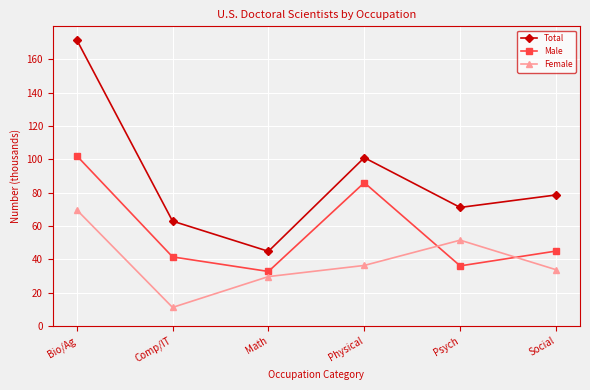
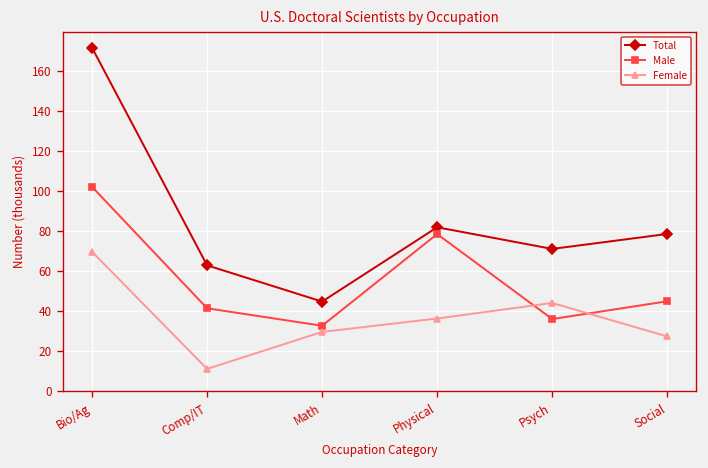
  {
    "Total": {
      "Bio/Ag": 172,
      "Comp/IT": 63,
      "Math": 45,
-     "Physical": 101,
+     "Physical": 82,
      "Psych": 71,
      "Social": 79
    },
    "Male": {
      "Bio/Ag": 102,
      "Comp/IT": 41,
      "Math": 33,
-     "Physical": 86,
+     "Physical": 79,
      "Psych": 36,
      "Social": 45
    },
    "Female": {
      "Bio/Ag": 70,
      "Comp/IT": 11,
      "Math": 30,
      "Physical": 36,
-     "Psych": 51,
-     "Social": 34
+     "Psych": 44,
+     "Social": 27
    }
  }
